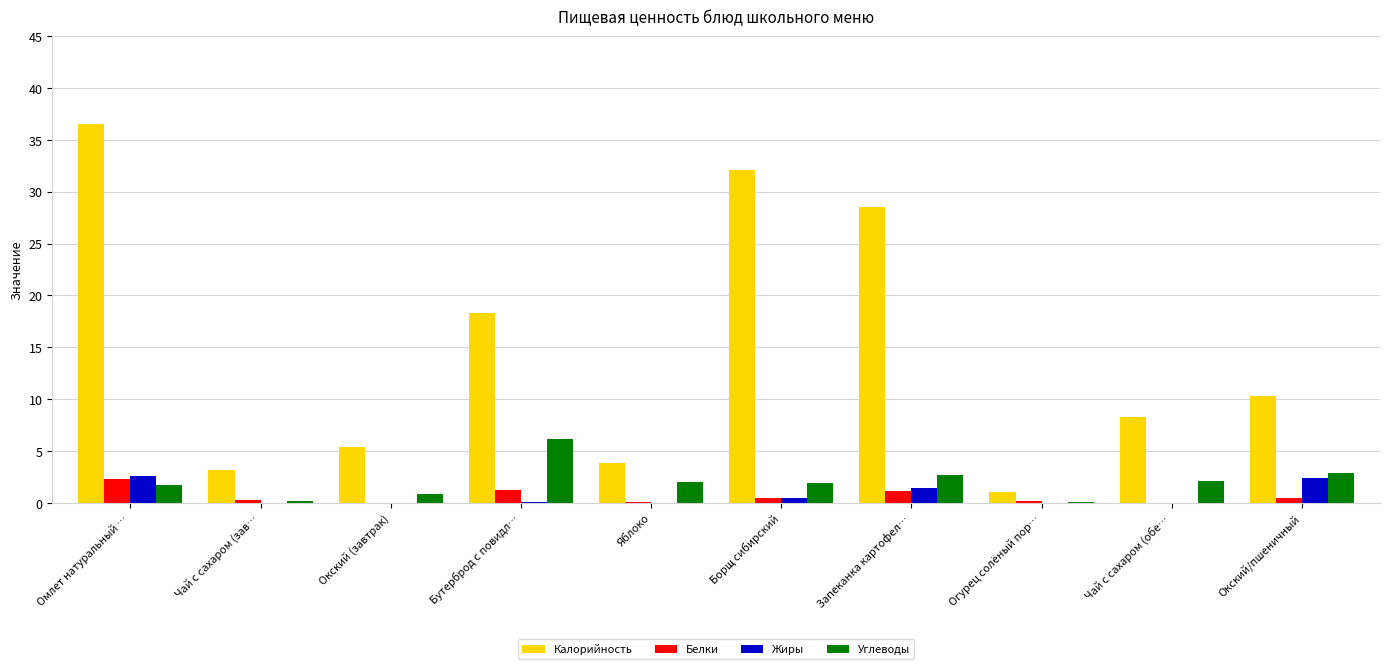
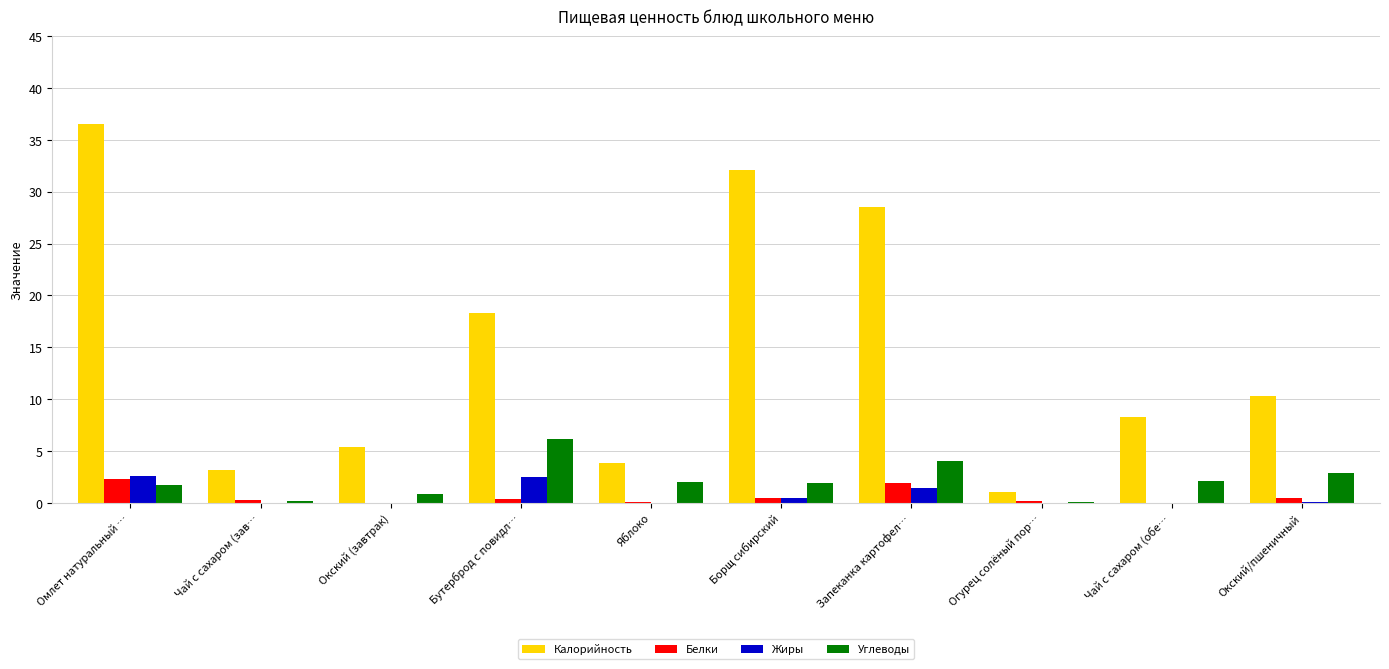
  {
    "Калорийность": {
      "Омлет натуральный …": 36.6,
      "Чай с сахаром (зав…": 3.1,
      "Окский (завтрак)": 5.4,
      "Бутерброд с повидл…": 18.3,
      "Яблоко": 3.9,
      "Борщ сибирский": 32.1,
      "Запеканка картофел…": 28.6,
      "Огурец солёный пор…": 1.0,
      "Чай с сахаром (обе…": 8.3,
      "Окский/пшеничный": 10.3
    },
    "Белки": {
      "Омлет натуральный …": 2.3,
-     "Бутерброд с повидл…": 1.3,
+     "Бутерброд с повидл…": 0.4,
      "Борщ сибирский": 0.4,
-     "Запеканка картофел…": 1.1,
+     "Запеканка картофел…": 1.9,
      "Окский/пшеничный": 0.5
    },
    "Жиры": {
      "Омлет натуральный …": 2.6,
      "Чай с сахаром (зав…": 0.0,
-     "Бутерброд с повидл…": 0.1,
+     "Бутерброд с повидл…": 2.4,
      "Яблоко": 0.0,
      "Борщ сибирский": 0.5,
      "Запеканка картофел…": 1.4,
      "Огурец солёный пор…": 0.0,
      "Чай с сахаром (обе…": 0.0,
-     "Окский/пшеничный": 2.4
+     "Окский/пшеничный": 0.1
    },
    "Углеводы": {
      "Омлет натуральный …": 1.7,
      "Окский (завтрак)": 0.9,
      "Бутерброд с повидл…": 6.1,
      "Яблоко": 2.0,
      "Борщ сибирский": 1.9,
-     "Запеканка картофел…": 2.7,
+     "Запеканка картофел…": 4.0,
      "Чай с сахаром (обе…": 2.1,
      "Окский/пшеничный": 2.9
    }
  }
